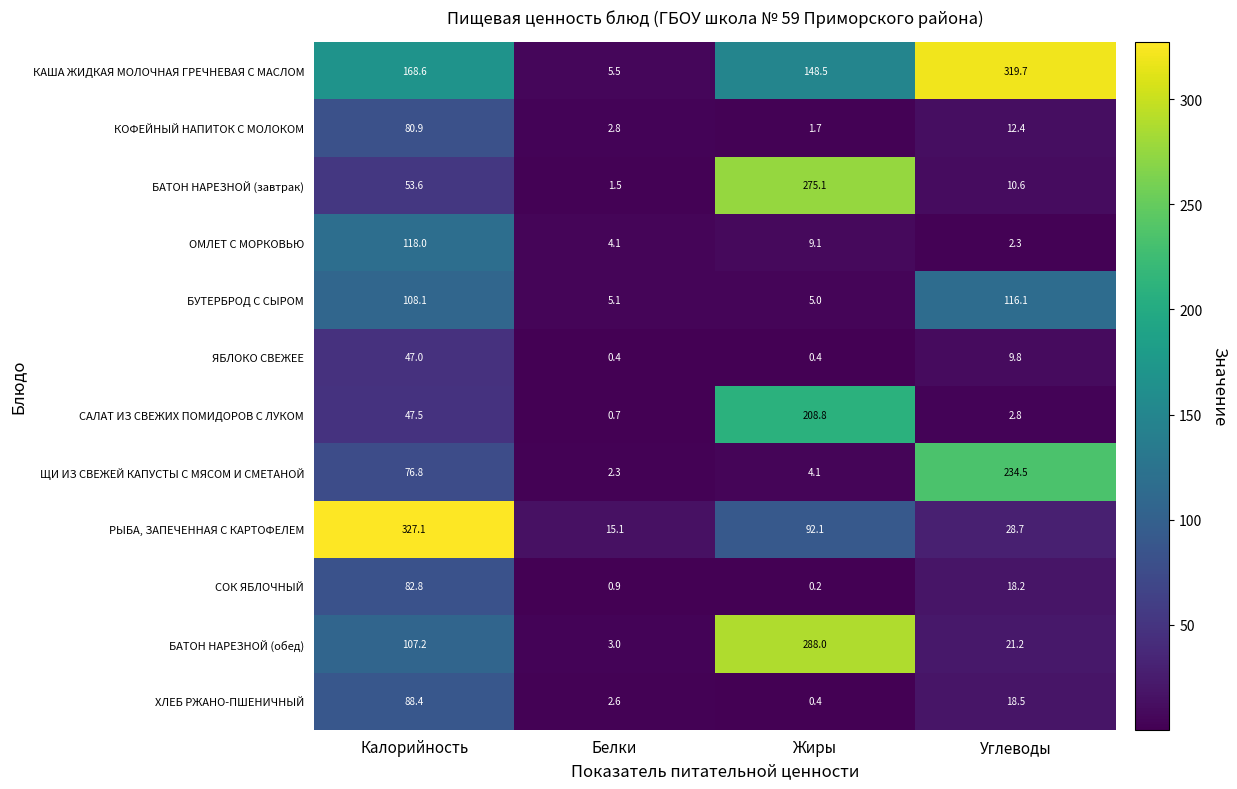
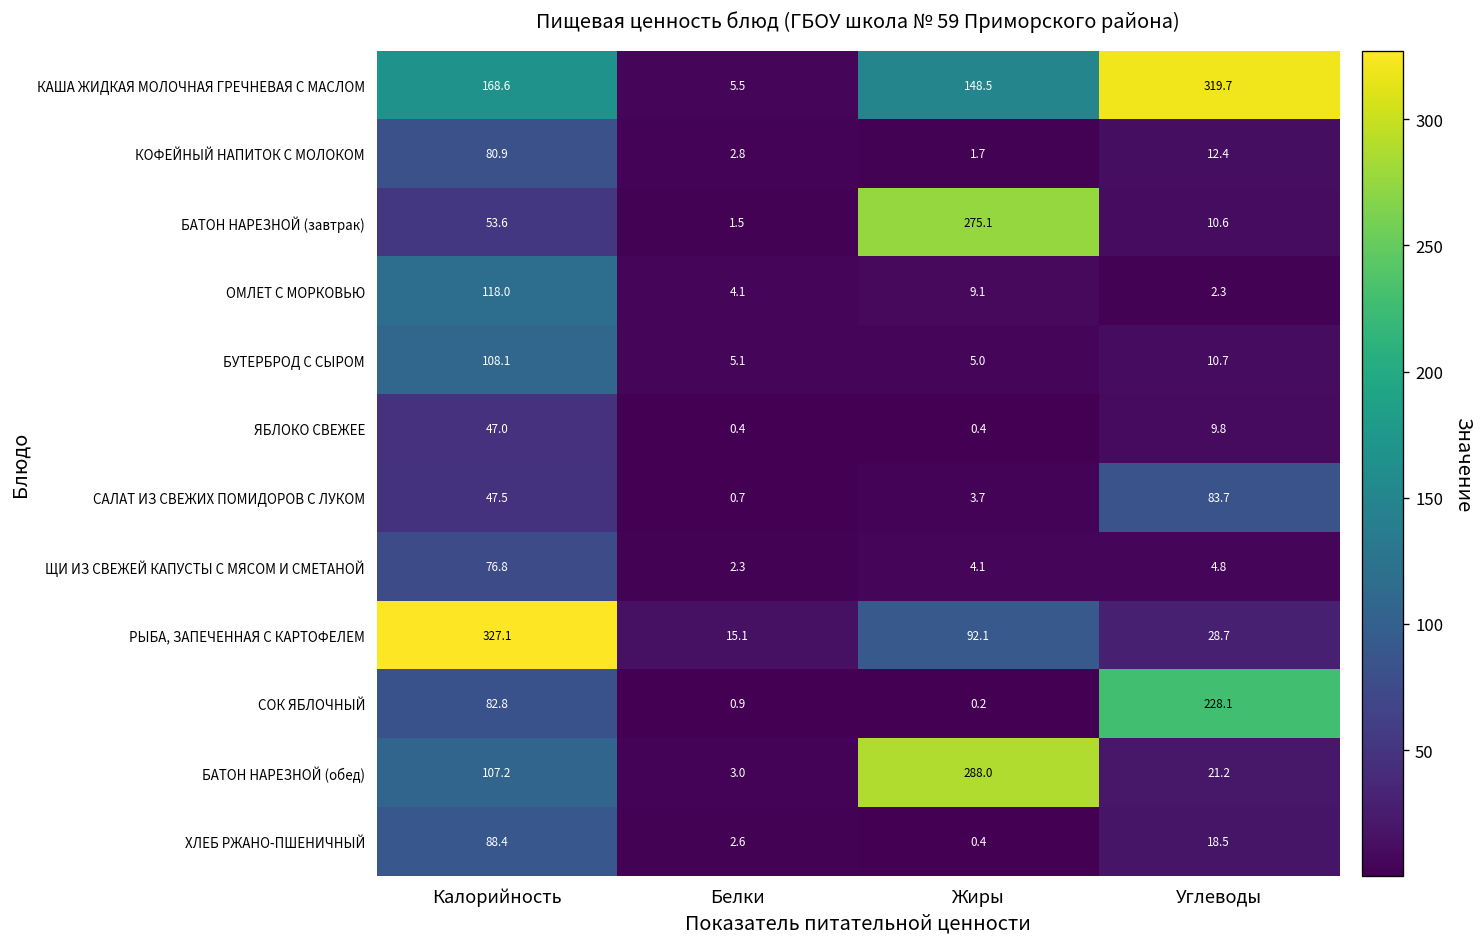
  {
    "КАША ЖИДКАЯ МОЛОЧНАЯ ГРЕЧНЕВАЯ С МАСЛОМ": {
      "Калорийность": 168.6,
      "Белки": 5.5,
      "Жиры": 148.5,
      "Углеводы": 319.7
    },
    "КОФЕЙНЫЙ НАПИТОК С МОЛОКОМ": {
      "Калорийность": 80.9,
      "Белки": 2.8,
      "Жиры": 1.7,
      "Углеводы": 12.4
    },
    "БАТОН НАРЕЗНОЙ (завтрак)": {
      "Калорийность": 53.6,
      "Белки": 1.5,
      "Жиры": 275.1,
      "Углеводы": 10.6
    },
    "ОМЛЕТ С МОРКОВЬЮ": {
      "Калорийность": 118.0,
      "Белки": 4.1,
      "Жиры": 9.1,
      "Углеводы": 2.3
    },
    "БУТЕРБРОД С СЫРОМ": {
      "Калорийность": 108.1,
      "Белки": 5.1,
      "Жиры": 5.0,
-     "Углеводы": 116.1
+     "Углеводы": 10.7
    },
    "ЯБЛОКО СВЕЖЕЕ": {
      "Калорийность": 47.0,
      "Белки": 0.4,
      "Жиры": 0.4,
      "Углеводы": 9.8
    },
    "САЛАТ ИЗ СВЕЖИХ ПОМИДОРОВ С ЛУКОМ": {
      "Калорийность": 47.5,
      "Белки": 0.7,
-     "Жиры": 208.8,
-     "Углеводы": 2.8
+     "Жиры": 3.7,
+     "Углеводы": 83.7
    },
    "ЩИ ИЗ СВЕЖЕЙ КАПУСТЫ С МЯСОМ И СМЕТАНОЙ": {
      "Калорийность": 76.8,
      "Белки": 2.3,
      "Жиры": 4.1,
-     "Углеводы": 234.5
+     "Углеводы": 4.8
    },
    "РЫБА, ЗАПЕЧЕННАЯ С КАРТОФЕЛЕМ": {
      "Калорийность": 327.1,
      "Белки": 15.1,
      "Жиры": 92.1,
      "Углеводы": 28.7
    },
    "СОК ЯБЛОЧНЫЙ": {
      "Калорийность": 82.8,
      "Белки": 0.9,
      "Жиры": 0.2,
-     "Углеводы": 18.2
+     "Углеводы": 228.1
    },
    "БАТОН НАРЕЗНОЙ (обед)": {
      "Калорийность": 107.2,
      "Белки": 3.0,
      "Жиры": 288.0,
      "Углеводы": 21.2
    },
    "ХЛЕБ РЖАНО-ПШЕНИЧНЫЙ": {
      "Калорийность": 88.4,
      "Белки": 2.6,
      "Жиры": 0.4,
      "Углеводы": 18.5
    }
  }
